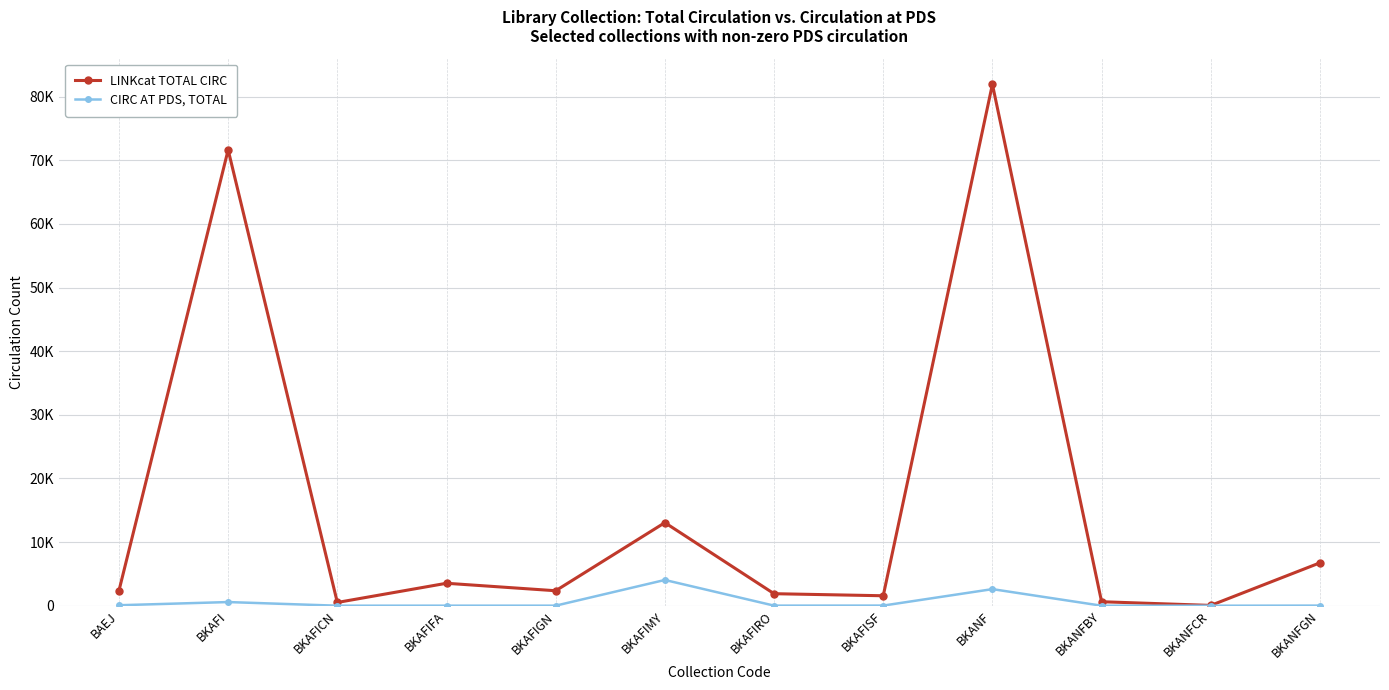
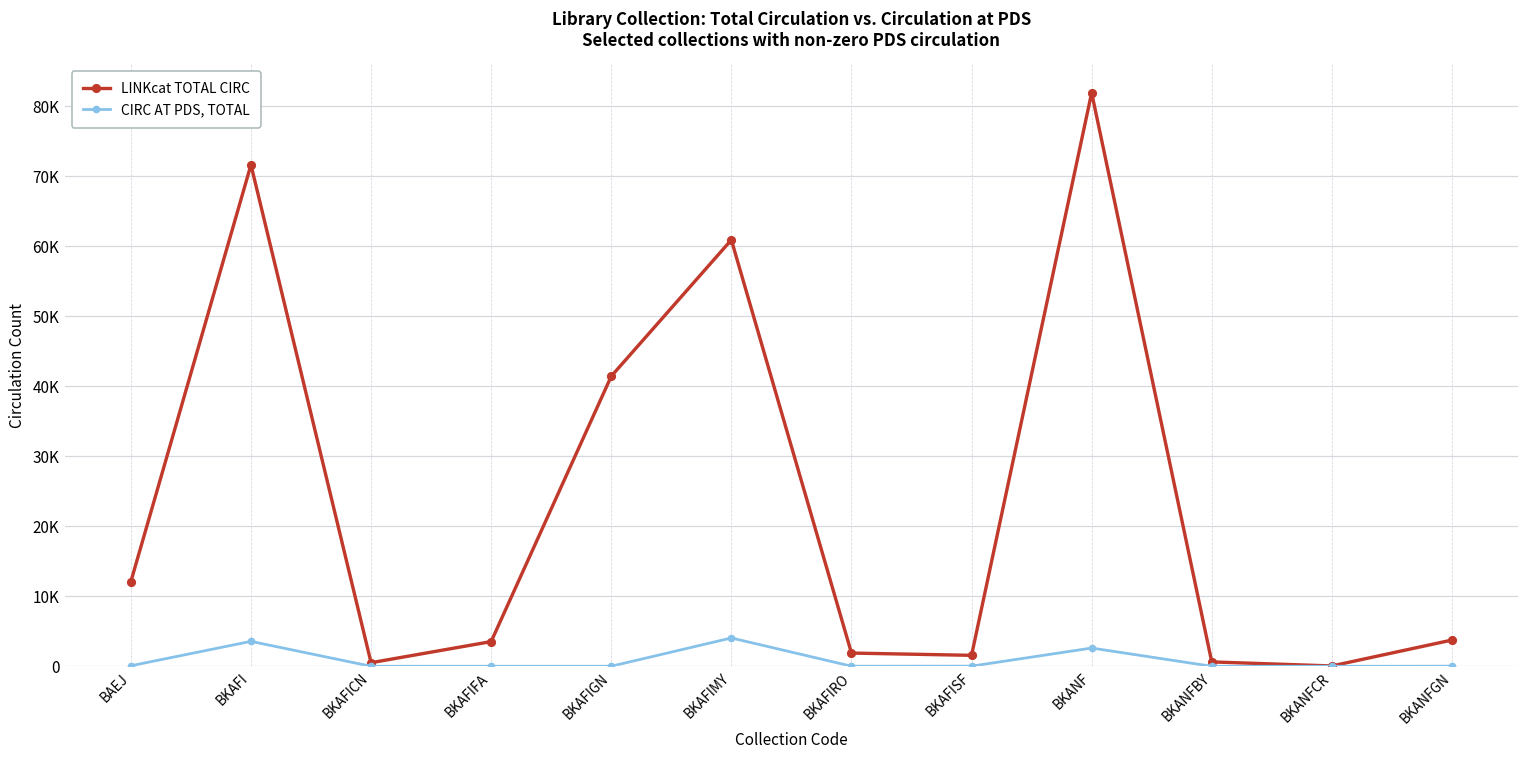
  {
    "LINKcat TOTAL CIRC": {
-     "BAEJ": 2000,
+     "BAEJ": 12000,
      "BKAFI": 72000,
      "BKAFICN": 1000,
      "BKAFIFA": 4000,
-     "BKAFIGN": 2000,
-     "BKAFIMY": 13000,
+     "BKAFIGN": 41000,
+     "BKAFIMY": 61000,
      "BKAFIRO": 2000,
      "BKAFISF": 2000,
      "BKANF": 82000,
      "BKANFBY": 1000,
-     "BKANFGN": 7000
+     "BKANFGN": 4000
    },
    "CIRC AT PDS, TOTAL": {
      "BAEJ": 0,
-     "BKAFI": 1000,
+     "BKAFI": 4000,
      "BKAFICN": 0,
      "BKAFIFA": 0,
      "BKAFIGN": 0,
      "BKAFIMY": 4000,
      "BKAFIRO": 0,
      "BKAFISF": 0,
      "BKANF": 3000,
      "BKANFBY": 0,
      "BKANFGN": 0
    }
  }
